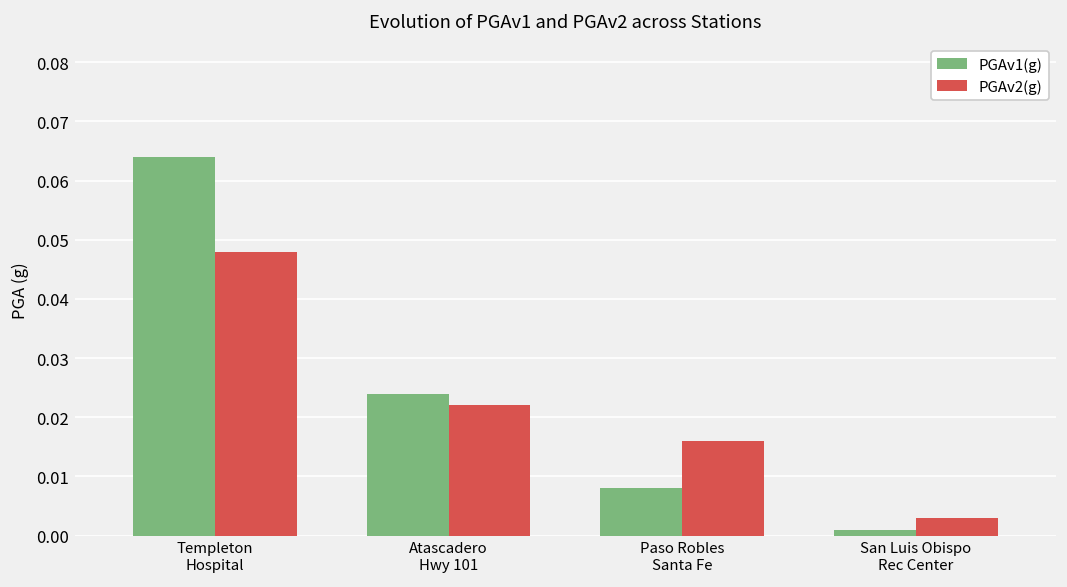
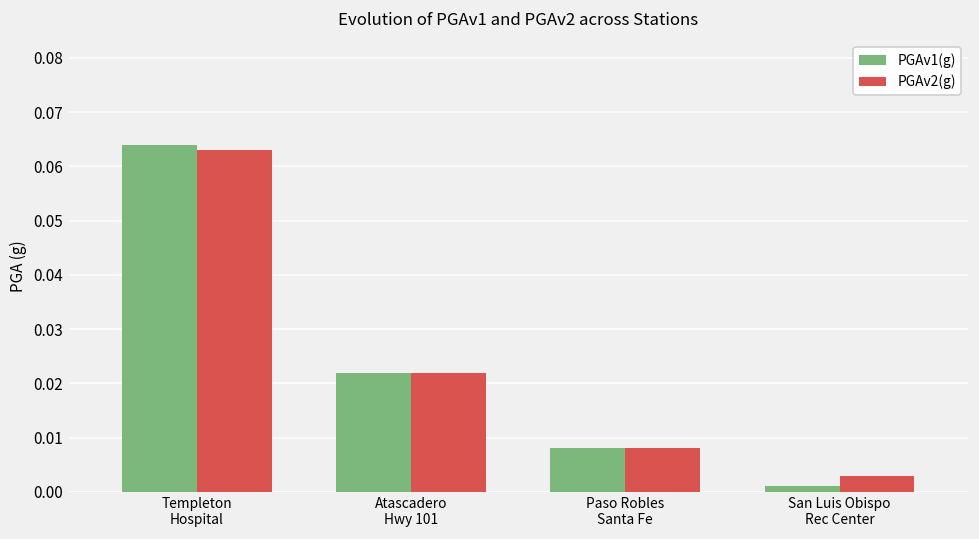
  {
    "PGAv1(g)": {
      "Templeton Hospital": 0.064,
-     "Atascadero Hwy 101": 0.024,
+     "Atascadero Hwy 101": 0.022,
      "Paso Robles Santa Fe": 0.008,
      "San Luis Obispo Rec Center": 0.001
    },
    "PGAv2(g)": {
-     "Templeton Hospital": 0.048,
+     "Templeton Hospital": 0.063,
      "Atascadero Hwy 101": 0.022,
-     "Paso Robles Santa Fe": 0.016,
+     "Paso Robles Santa Fe": 0.008,
      "San Luis Obispo Rec Center": 0.003
    }
  }
